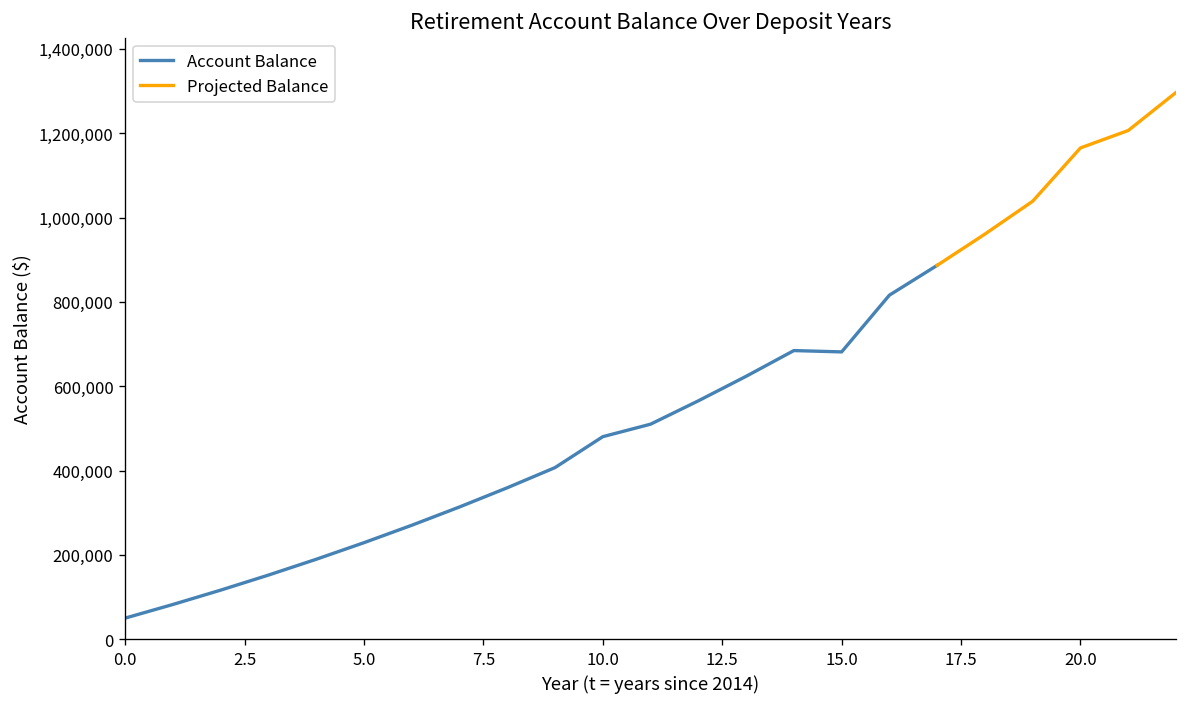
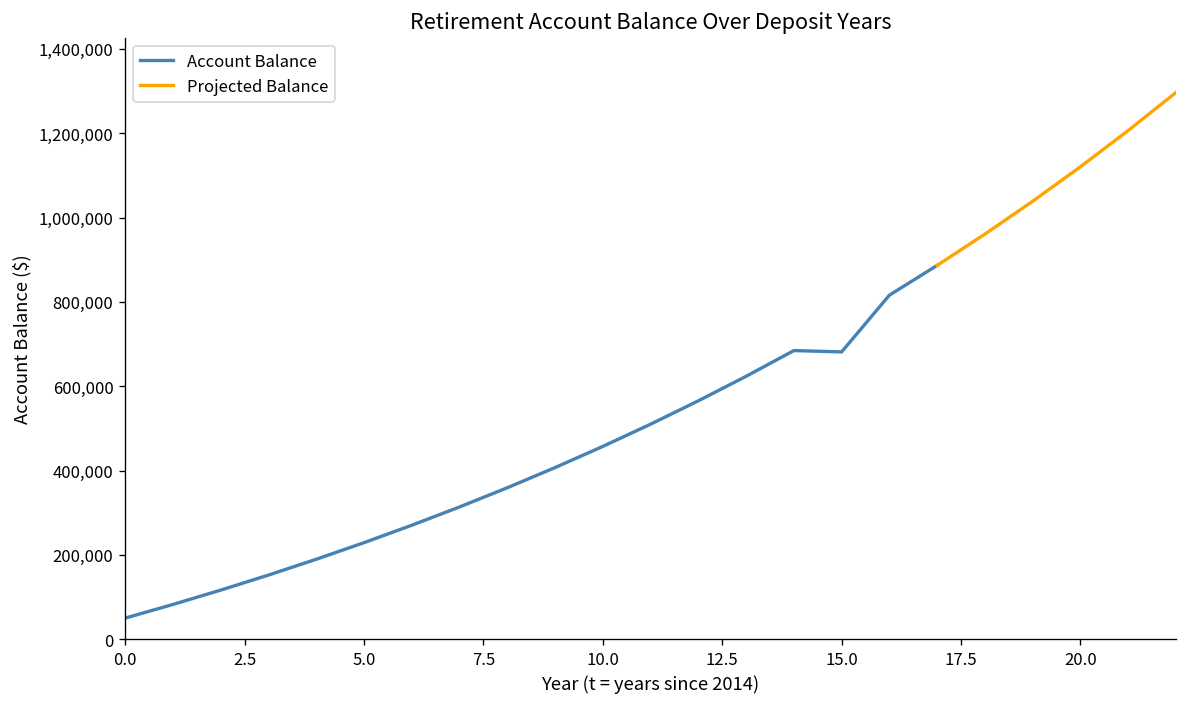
  {
    "Account Balance": {
      "0.0": "50,000",
      "5.0": "230,000",
-     "10.0": "480,000",
+     "10.0": "460,000",
      "15.0": "680,000"
    },
    "Projected Balance": {
-     "20.0": "1,170,000"
+     "20.0": "1,120,000"
    }
  }
